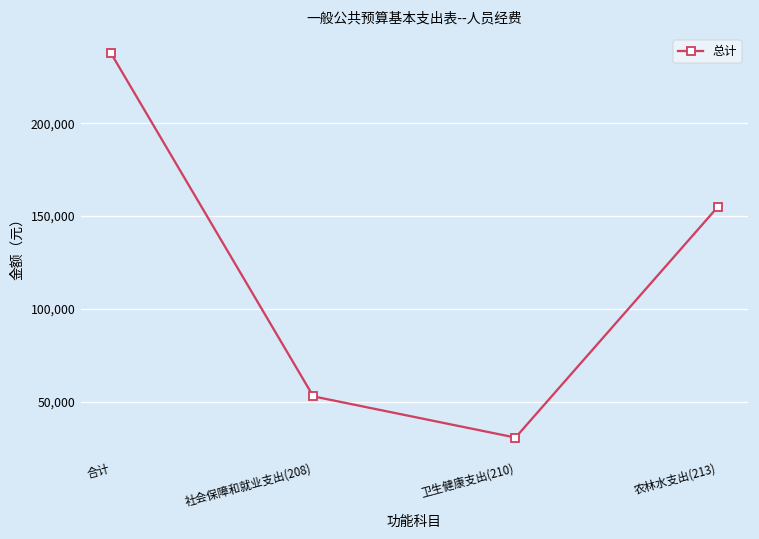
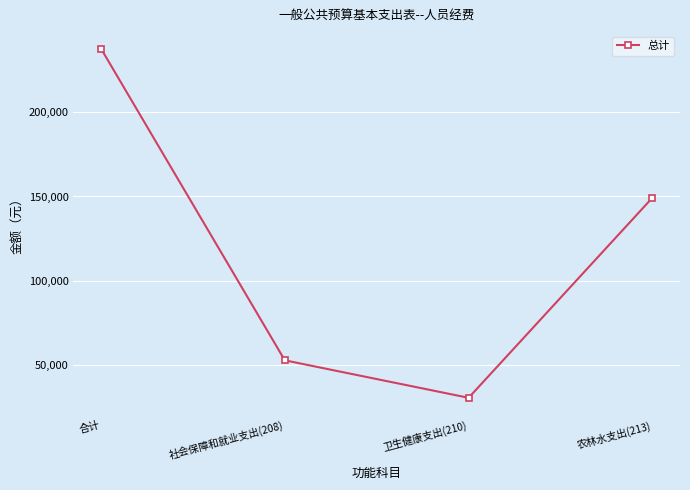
  {
    "合计": "238,000",
    "社会保障和就业支出(208)": "53,000",
    "卫生健康支出(210)": "31,000",
-   "农林水支出(213)": "155,000"
+   "农林水支出(213)": "149,000"
  }
